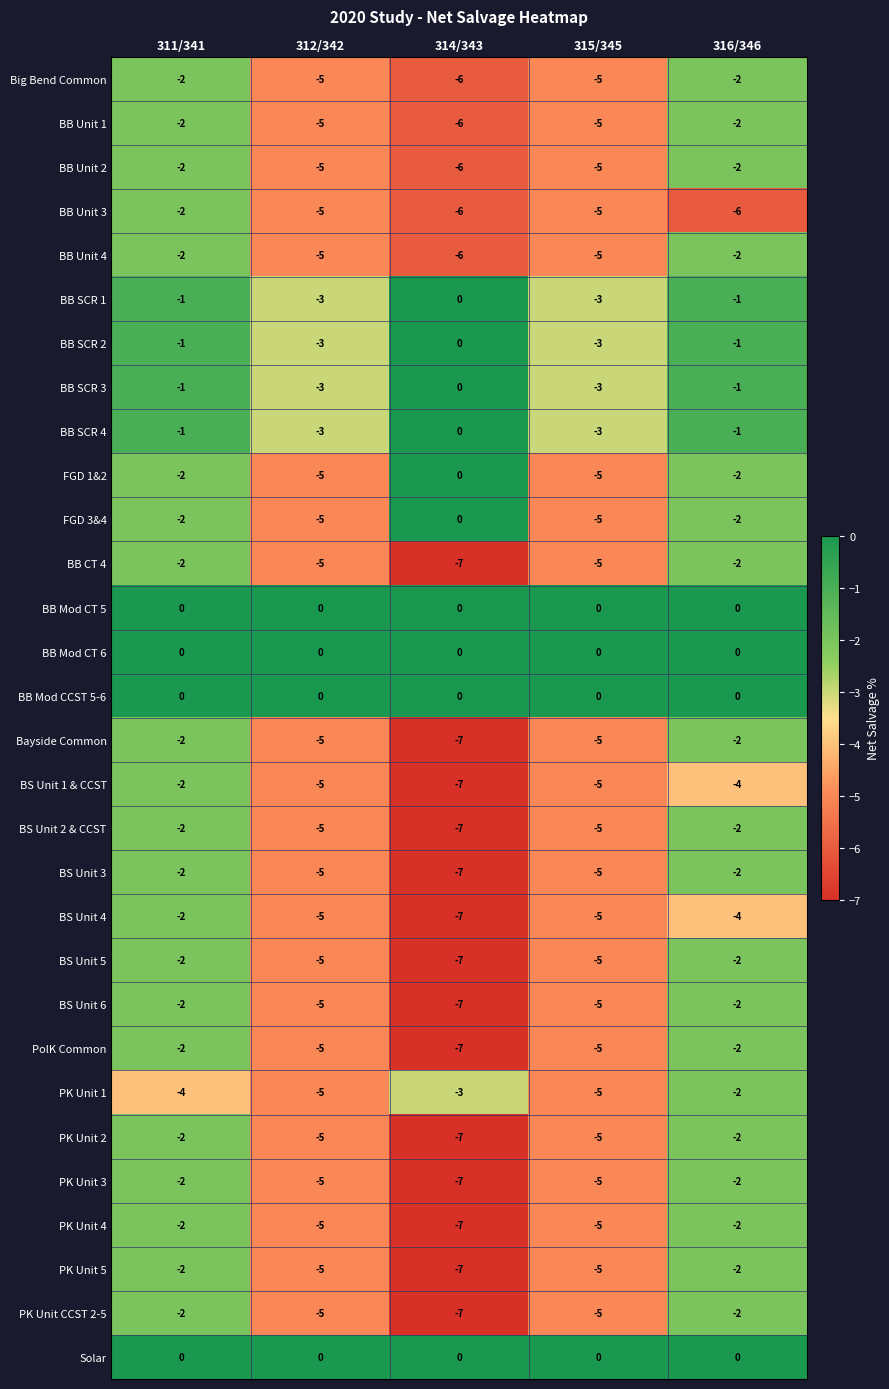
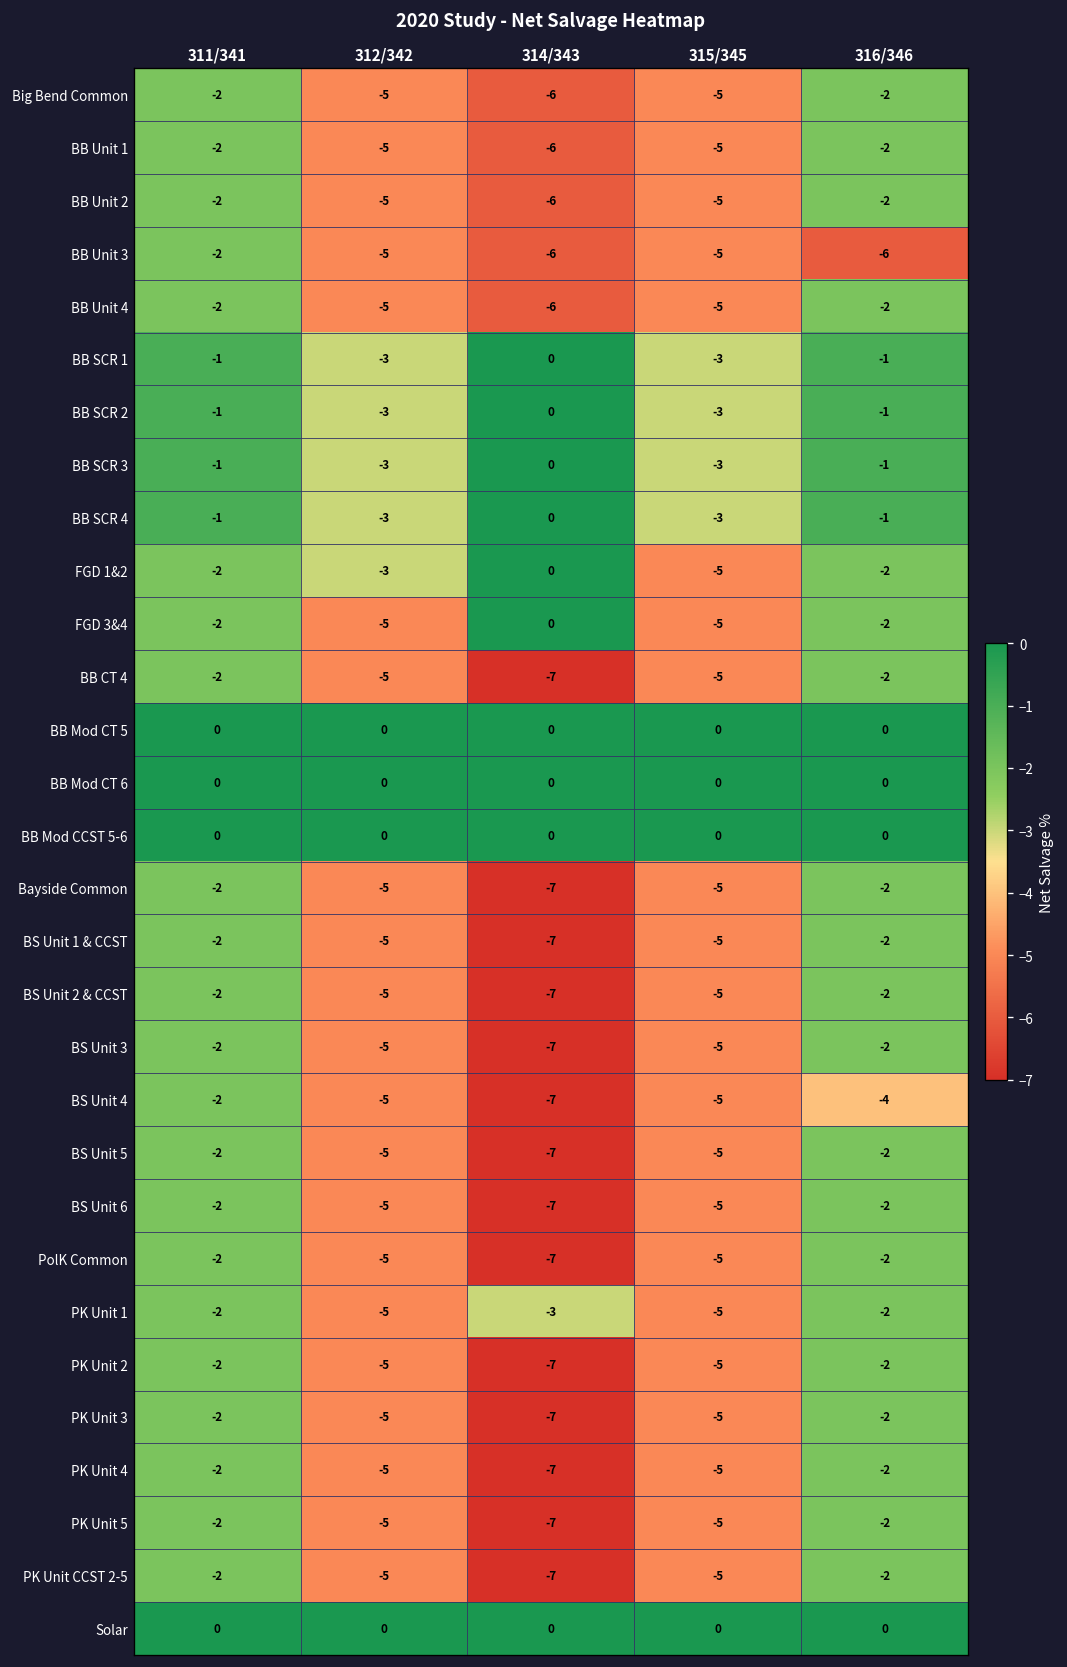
  {
    "Big Bend Common": {
      "311/341": -2,
      "312/342": -5,
      "314/343": -6,
      "315/345": -5,
      "316/346": -2
    },
    "BB Unit 1": {
      "311/341": -2,
      "312/342": -5,
      "314/343": -6,
      "315/345": -5,
      "316/346": -2
    },
    "BB Unit 2": {
      "311/341": -2,
      "312/342": -5,
      "314/343": -6,
      "315/345": -5,
      "316/346": -2
    },
    "BB Unit 3": {
      "311/341": -2,
      "312/342": -5,
      "314/343": -6,
      "315/345": -5,
      "316/346": -6
    },
    "BB Unit 4": {
      "311/341": -2,
      "312/342": -5,
      "314/343": -6,
      "315/345": -5,
      "316/346": -2
    },
    "BB SCR 1": {
      "311/341": -1,
      "312/342": -3,
      "314/343": 0,
      "315/345": -3,
      "316/346": -1
    },
    "BB SCR 2": {
      "311/341": -1,
      "312/342": -3,
      "314/343": 0,
      "315/345": -3,
      "316/346": -1
    },
    "BB SCR 3": {
      "311/341": -1,
      "312/342": -3,
      "314/343": 0,
      "315/345": -3,
      "316/346": -1
    },
    "BB SCR 4": {
      "311/341": -1,
      "312/342": -3,
      "314/343": 0,
      "315/345": -3,
      "316/346": -1
    },
    "FGD 1&2": {
      "311/341": -2,
-     "312/342": -5,
+     "312/342": -3,
      "314/343": 0,
      "315/345": -5,
      "316/346": -2
    },
    "FGD 3&4": {
      "311/341": -2,
      "312/342": -5,
      "314/343": 0,
      "315/345": -5,
      "316/346": -2
    },
    "BB CT 4": {
      "311/341": -2,
      "312/342": -5,
      "314/343": -7,
      "315/345": -5,
      "316/346": -2
    },
    "BB Mod CT 5": {
      "311/341": 0,
      "312/342": 0,
      "314/343": 0,
      "315/345": 0,
      "316/346": 0
    },
    "BB Mod CT 6": {
      "311/341": 0,
      "312/342": 0,
      "314/343": 0,
      "315/345": 0,
      "316/346": 0
    },
    "BB Mod CCST 5-6": {
      "311/341": 0,
      "312/342": 0,
      "314/343": 0,
      "315/345": 0,
      "316/346": 0
    },
    "Bayside Common": {
      "311/341": -2,
      "312/342": -5,
      "314/343": -7,
      "315/345": -5,
      "316/346": -2
    },
    "BS Unit 1 & CCST": {
      "311/341": -2,
      "312/342": -5,
      "314/343": -7,
      "315/345": -5,
-     "316/346": -4
+     "316/346": -2
    },
    "BS Unit 2 & CCST": {
      "311/341": -2,
      "312/342": -5,
      "314/343": -7,
      "315/345": -5,
      "316/346": -2
    },
    "BS Unit 3": {
      "311/341": -2,
      "312/342": -5,
      "314/343": -7,
      "315/345": -5,
      "316/346": -2
    },
    "BS Unit 4": {
      "311/341": -2,
      "312/342": -5,
      "314/343": -7,
      "315/345": -5,
      "316/346": -4
    },
    "BS Unit 5": {
      "311/341": -2,
      "312/342": -5,
      "314/343": -7,
      "315/345": -5,
      "316/346": -2
    },
    "BS Unit 6": {
      "311/341": -2,
      "312/342": -5,
      "314/343": -7,
      "315/345": -5,
      "316/346": -2
    },
    "PolK Common": {
      "311/341": -2,
      "312/342": -5,
      "314/343": -7,
      "315/345": -5,
      "316/346": -2
    },
    "PK Unit 1": {
-     "311/341": -4,
+     "311/341": -2,
      "312/342": -5,
      "314/343": -3,
      "315/345": -5,
      "316/346": -2
    },
    "PK Unit 2": {
      "311/341": -2,
      "312/342": -5,
      "314/343": -7,
      "315/345": -5,
      "316/346": -2
    },
    "PK Unit 3": {
      "311/341": -2,
      "312/342": -5,
      "314/343": -7,
      "315/345": -5,
      "316/346": -2
    },
    "PK Unit 4": {
      "311/341": -2,
      "312/342": -5,
      "314/343": -7,
      "315/345": -5,
      "316/346": -2
    },
    "PK Unit 5": {
      "311/341": -2,
      "312/342": -5,
      "314/343": -7,
      "315/345": -5,
      "316/346": -2
    },
    "PK Unit CCST 2-5": {
      "311/341": -2,
      "312/342": -5,
      "314/343": -7,
      "315/345": -5,
      "316/346": -2
    },
    "Solar": {
      "311/341": 0,
      "312/342": 0,
      "314/343": 0,
      "315/345": 0,
      "316/346": 0
    }
  }
